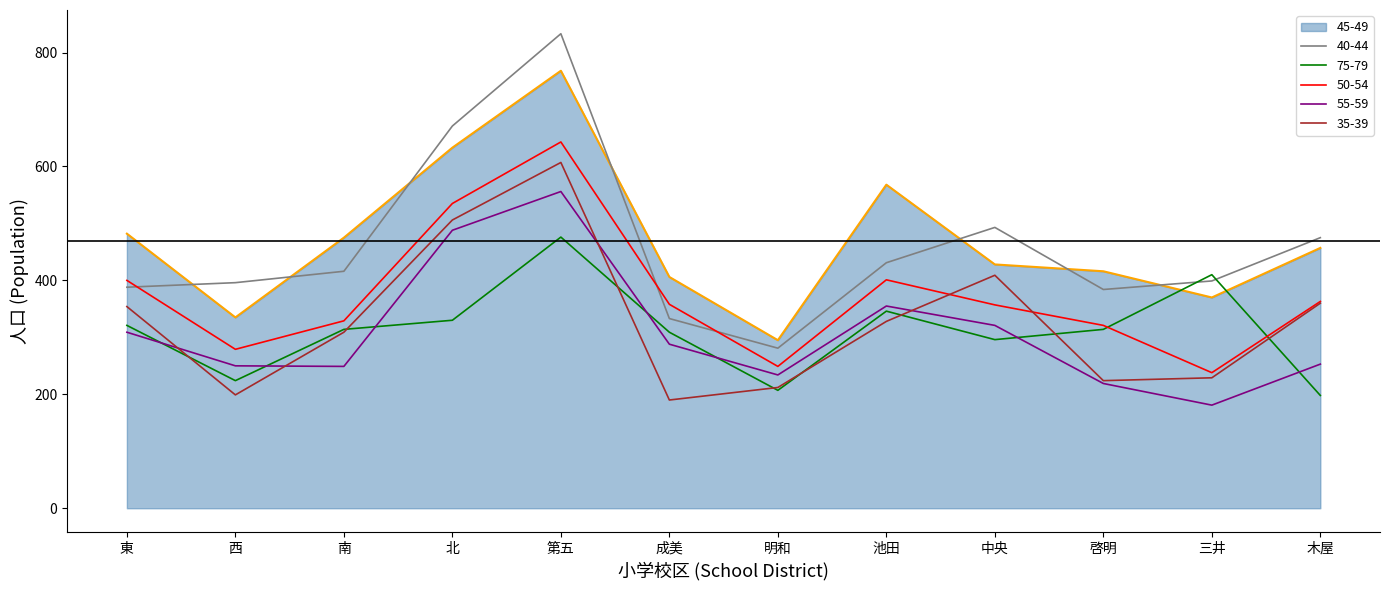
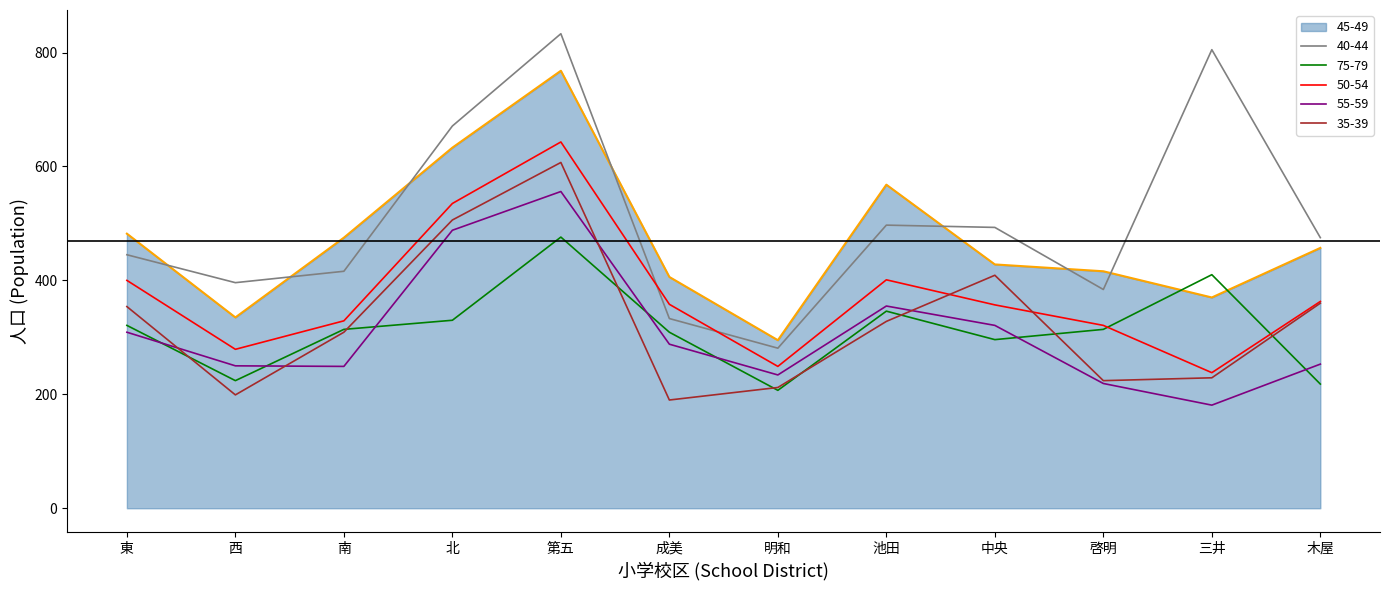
  {
    "45-49": {
      "東": 480,
      "西": 340,
      "南": 480,
      "北": 630,
      "第五": 770,
      "成美": 410,
      "明和": 300,
      "池田": 570,
      "中央": 430,
      "啓明": 420,
      "三井": 370,
      "木屋": 460
    },
    "40-44": {
-     "東": 390,
+     "東": 450,
      "西": 400,
      "南": 420,
      "北": 670,
      "第五": 830,
      "成美": 330,
      "明和": 280,
-     "池田": 430,
+     "池田": 500,
      "中央": 490,
      "啓明": 380,
-     "三井": 400,
+     "三井": 810,
      "木屋": 480
    },
    "75-79": {
      "東": 320,
      "西": 220,
      "南": 310,
      "北": 330,
      "第五": 480,
      "成美": 310,
      "明和": 210,
      "池田": 350,
      "中央": 300,
      "啓明": 310,
      "三井": 410,
-     "木屋": 200
+     "木屋": 220
    },
    "50-54": {
      "東": 400,
      "西": 280,
      "南": 330,
      "北": 540,
      "第五": 640,
      "成美": 360,
      "明和": 250,
      "池田": 400,
      "中央": 360,
      "啓明": 320,
      "三井": 240
    },
    "55-59": {
      "東": 310,
      "西": 250,
      "南": 250,
      "北": 490,
      "第五": 560,
      "成美": 290,
      "明和": 230,
      "池田": 360,
      "中央": 320,
      "啓明": 220,
      "三井": 180,
      "木屋": 250
    },
    "35-39": {
      "東": 350,
      "西": 200,
      "南": 310,
      "北": 510,
      "第五": 610,
      "成美": 190,
      "明和": 210,
      "池田": 330,
      "中央": 410,
      "啓明": 220,
      "三井": 230
    }
  }
